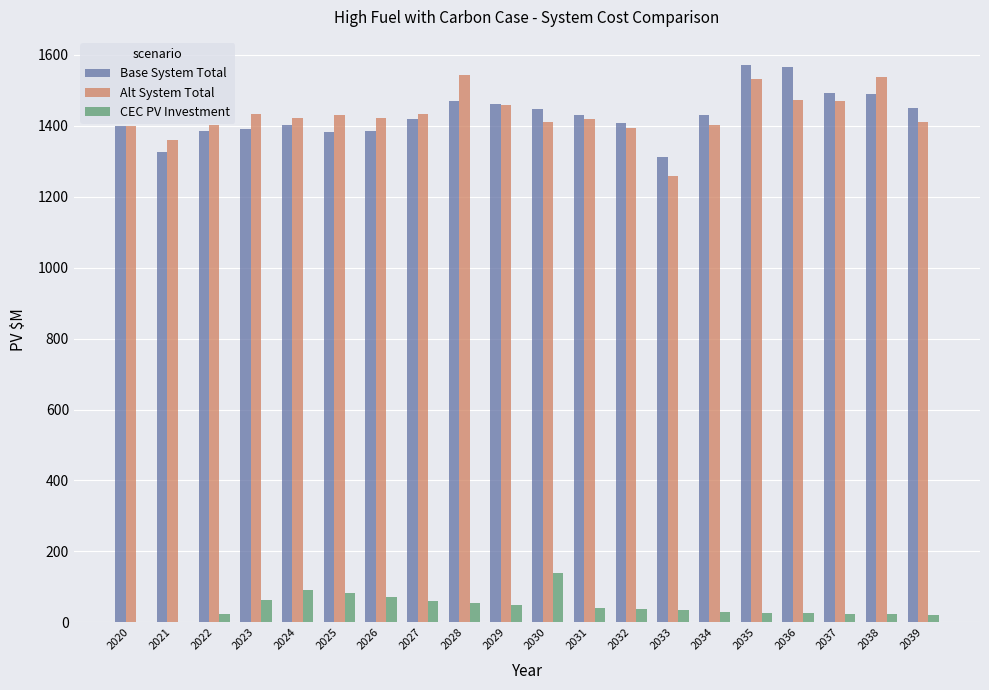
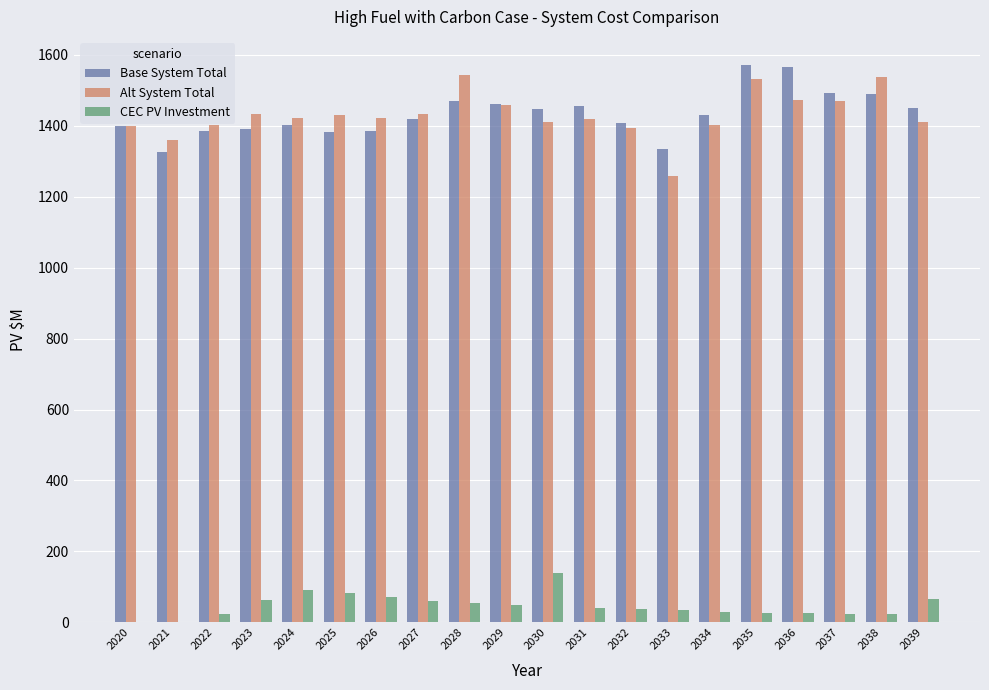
  {
    "Base System Total": {
      "2020": 1400,
      "2021": 1330,
      "2022": 1380,
      "2023": 1390,
      "2024": 1400,
      "2025": 1380,
      "2026": 1390,
      "2027": 1420,
      "2028": 1470,
      "2029": 1460,
      "2030": 1450,
-     "2031": 1430,
+     "2031": 1460,
      "2032": 1410,
-     "2033": 1310,
+     "2033": 1330,
      "2034": 1430,
      "2035": 1570,
      "2036": 1570,
      "2037": 1490,
      "2038": 1490,
      "2039": 1450
    },
    "Alt System Total": {
      "2020": 1400,
      "2021": 1360,
      "2022": 1400,
      "2023": 1430,
      "2024": 1420,
      "2025": 1430,
      "2026": 1420,
      "2027": 1430,
      "2028": 1540,
      "2029": 1460,
      "2030": 1410,
      "2031": 1420,
      "2032": 1390,
      "2033": 1260,
      "2034": 1400,
      "2035": 1530,
      "2036": 1470,
      "2037": 1470,
      "2038": 1540,
      "2039": 1410
    },
    "CEC PV Investment": {
      "2020": 0,
      "2021": 0,
      "2022": 20,
      "2023": 60,
      "2024": 90,
      "2025": 80,
      "2026": 70,
      "2027": 60,
      "2028": 50,
      "2029": 50,
      "2030": 140,
      "2031": 40,
      "2032": 40,
      "2033": 30,
      "2034": 30,
      "2035": 30,
      "2036": 30,
      "2037": 20,
      "2038": 20,
-     "2039": 20
+     "2039": 60
    }
  }
